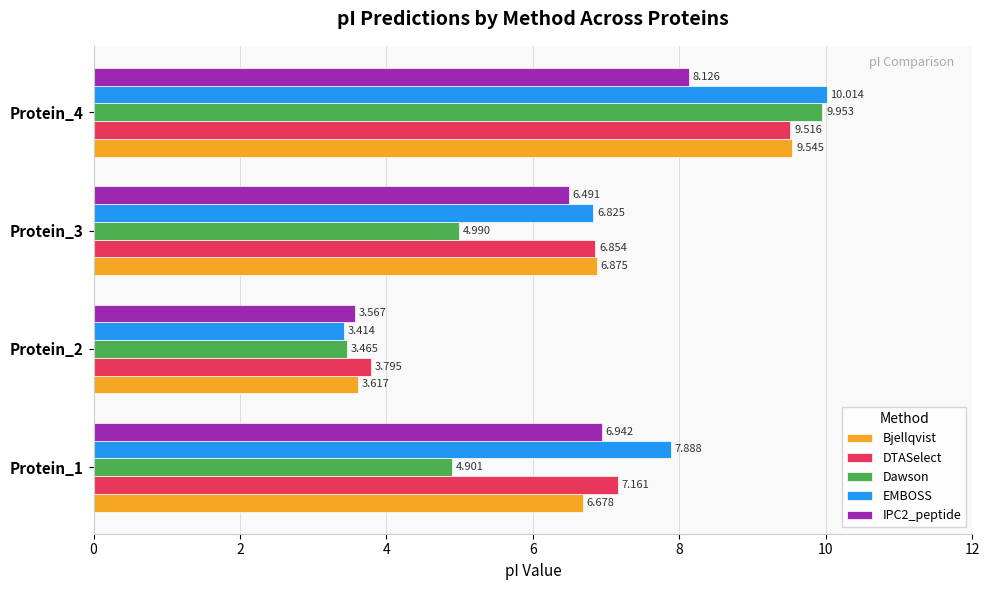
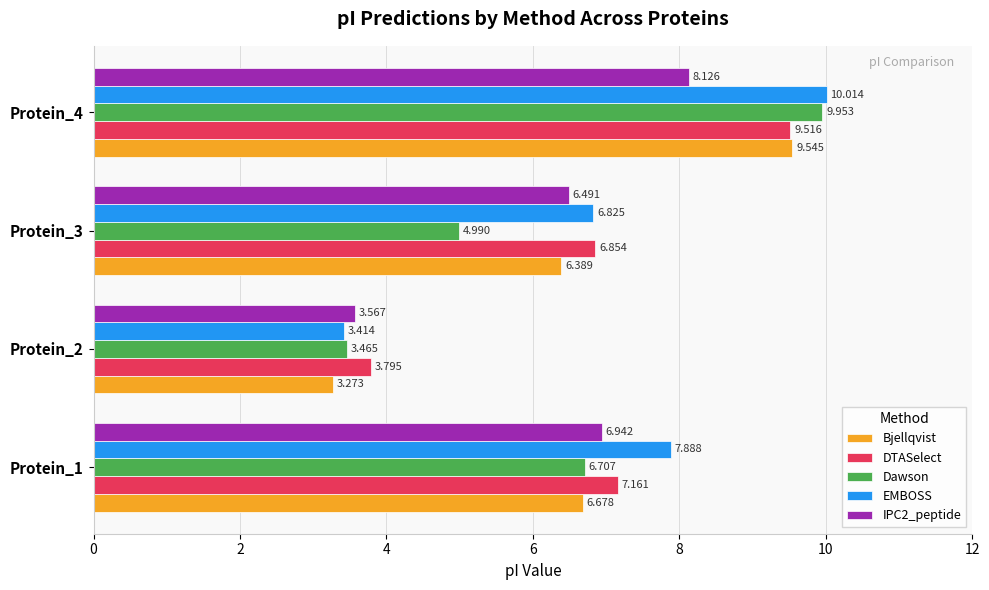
  {
    "Bjellqvist": {
      "Protein_4": 9.545,
-     "Protein_3": 6.875,
-     "Protein_2": 3.617,
+     "Protein_3": 6.389,
+     "Protein_2": 3.273,
      "Protein_1": 6.678
    },
    "DTASelect": {
      "Protein_4": 9.516,
      "Protein_3": 6.854,
      "Protein_2": 3.795,
      "Protein_1": 7.161
    },
    "Dawson": {
      "Protein_4": 9.953,
      "Protein_3": 4.990,
      "Protein_2": 3.465,
-     "Protein_1": 4.901
+     "Protein_1": 6.707
    },
    "EMBOSS": {
      "Protein_4": 10.014,
      "Protein_3": 6.825,
      "Protein_2": 3.414,
      "Protein_1": 7.888
    },
    "IPC2_peptide": {
      "Protein_4": 8.126,
      "Protein_3": 6.491,
      "Protein_2": 3.567,
      "Protein_1": 6.942
    }
  }
